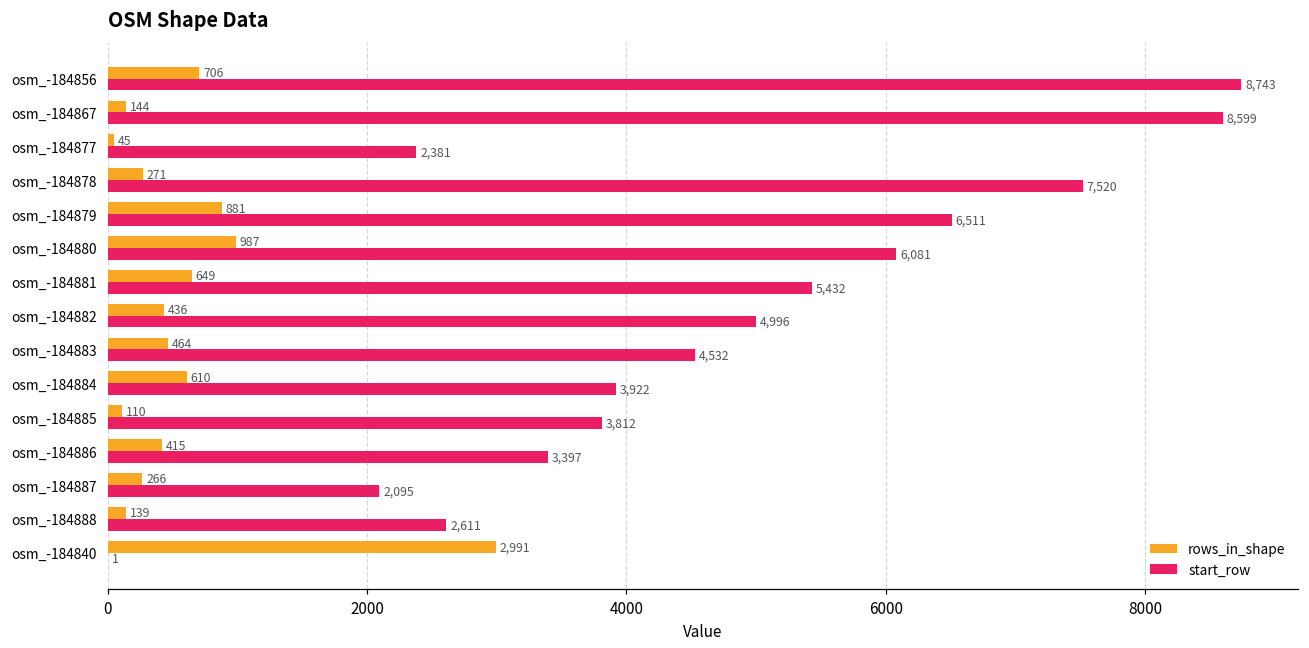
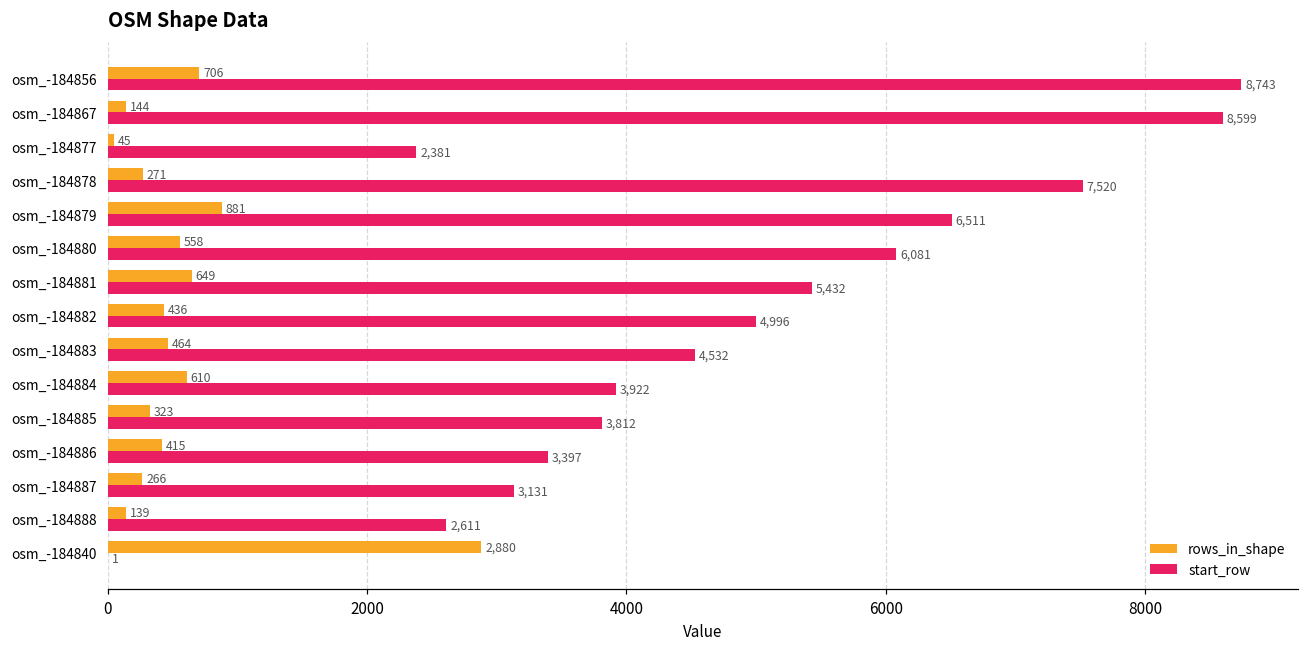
  {
    "rows_in_shape": {
      "osm_-184856": "706",
      "osm_-184867": "144",
      "osm_-184877": "45",
      "osm_-184878": "271",
      "osm_-184879": "881",
-     "osm_-184880": "987",
+     "osm_-184880": "558",
      "osm_-184881": "649",
      "osm_-184882": "436",
      "osm_-184883": "464",
      "osm_-184884": "610",
-     "osm_-184885": "110",
+     "osm_-184885": "323",
      "osm_-184886": "415",
      "osm_-184887": "266",
      "osm_-184888": "139",
-     "osm_-184840": "2,991"
+     "osm_-184840": "2,880"
    },
    "start_row": {
      "osm_-184856": "8,743",
      "osm_-184867": "8,599",
      "osm_-184877": "2,381",
      "osm_-184878": "7,520",
      "osm_-184879": "6,511",
      "osm_-184880": "6,081",
      "osm_-184881": "5,432",
      "osm_-184882": "4,996",
      "osm_-184883": "4,532",
      "osm_-184884": "3,922",
      "osm_-184885": "3,812",
      "osm_-184886": "3,397",
-     "osm_-184887": "2,095",
+     "osm_-184887": "3,131",
      "osm_-184888": "2,611",
      "osm_-184840": "1"
    }
  }
